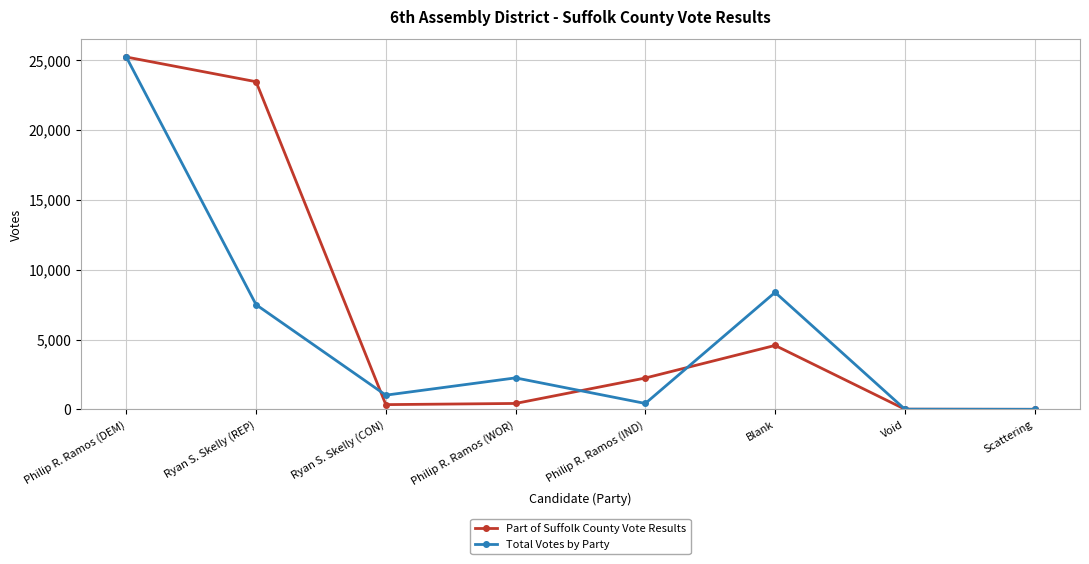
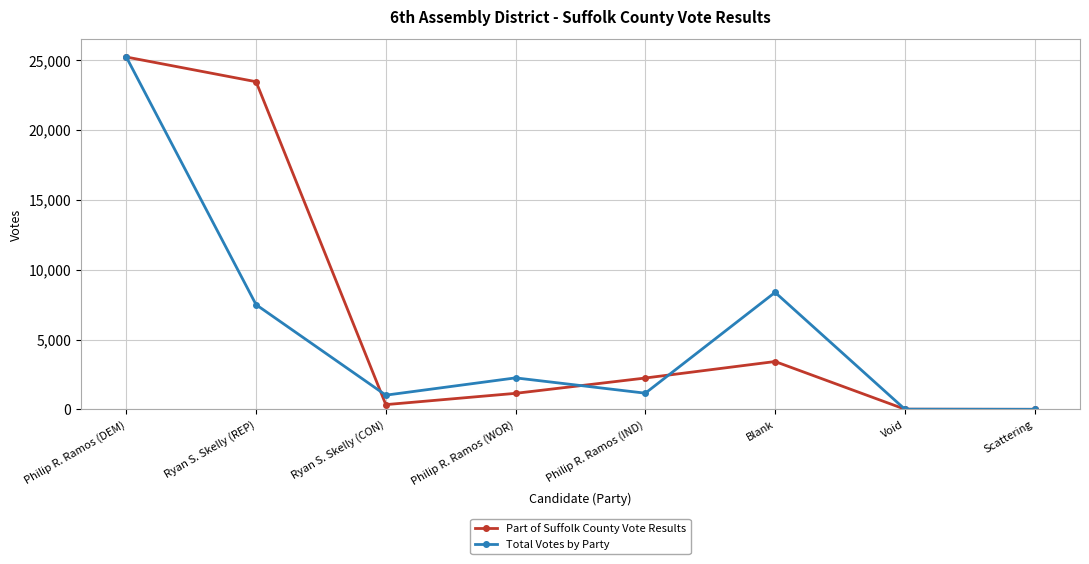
  {
    "Part of Suffolk County Vote Results": {
      "Ryan S. Skelly (REP)": "23,500",
      "Ryan S. Skelly (CON)": "300",
-     "Philip R. Ramos (WOR)": "400",
+     "Philip R. Ramos (WOR)": "1,200",
      "Philip R. Ramos (IND)": "2,300",
-     "Blank": "4,600"
+     "Blank": "3,400"
    },
    "Total Votes by Party": {
      "Ryan S. Skelly (REP)": "7,500",
      "Ryan S. Skelly (CON)": "1,000",
      "Philip R. Ramos (WOR)": "2,300",
-     "Philip R. Ramos (IND)": "400",
+     "Philip R. Ramos (IND)": "1,200",
      "Blank": "8,400"
    }
  }
